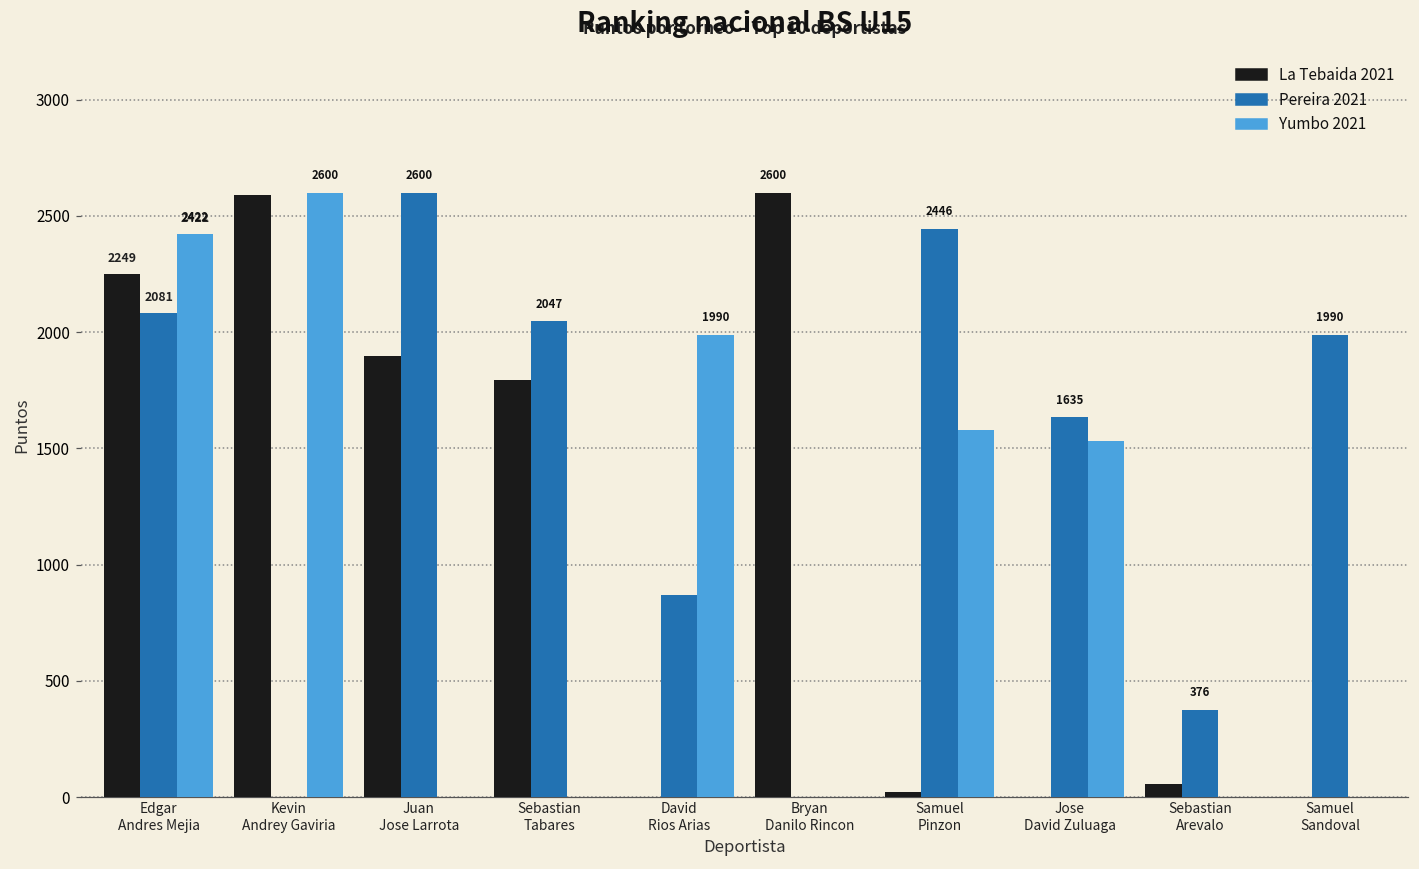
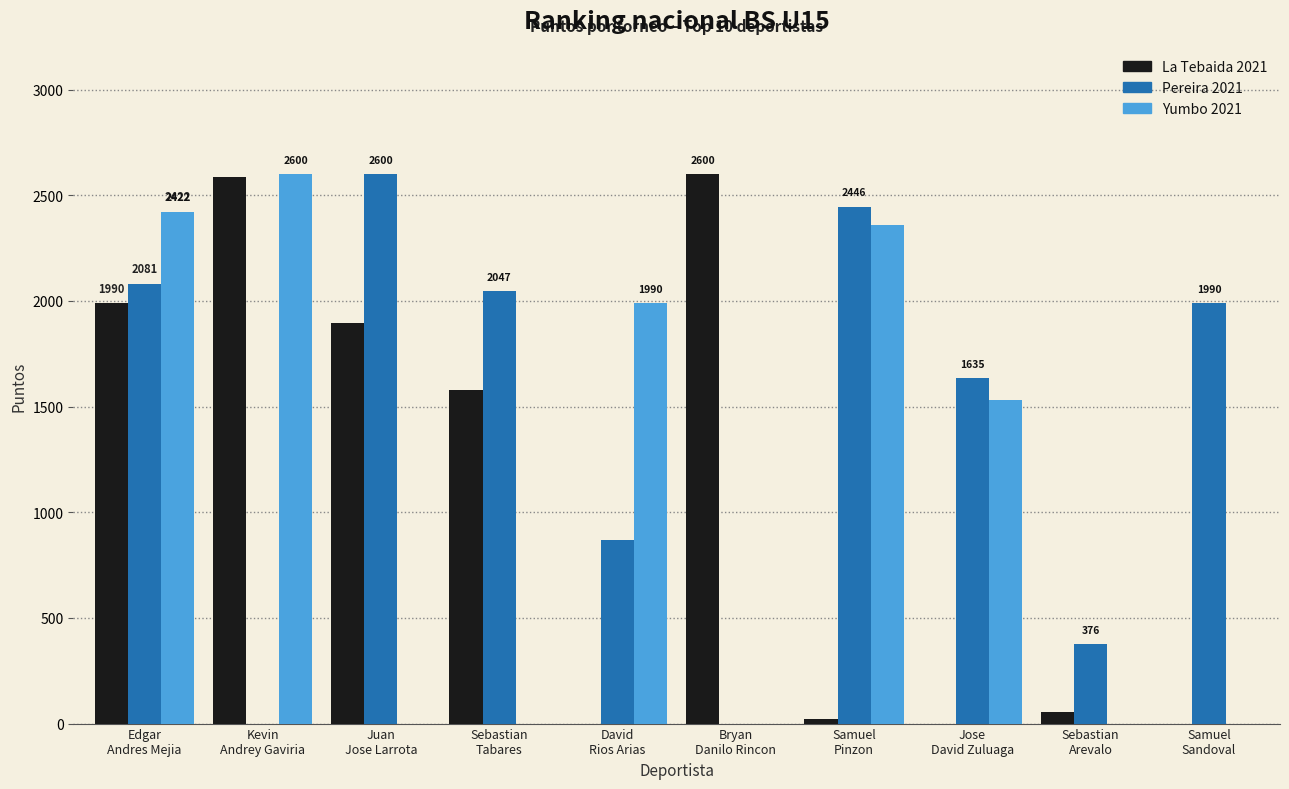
  {
    "La Tebaida 2021": {
-     "Edgar Andres Mejia": 2249,
-     "Sebastian Tabares": 1790,
+     "Edgar Andres Mejia": 1990,
+     "Sebastian Tabares": 1580,
      "Bryan Danilo Rincon": 2600
    },
    "Pereira 2021": {
      "Edgar Andres Mejia": 2081,
      "Juan Jose Larrota": 2600,
      "Sebastian Tabares": 2047,
      "Samuel Pinzon": 2446,
      "Jose David Zuluaga": 1635,
      "Sebastian Arevalo": 376,
      "Samuel Sandoval": 1990
    },
    "Yumbo 2021": {
      "Juan Jose Larrota": 0,
      "Sebastian Tabares": 0,
      "Bryan Danilo Rincon": 0,
-     "Samuel Pinzon": 1580,
+     "Samuel Pinzon": 2360,
      "Jose David Zuluaga": 1530,
      "Sebastian Arevalo": 0,
      "Samuel Sandoval": 0
    }
  }
